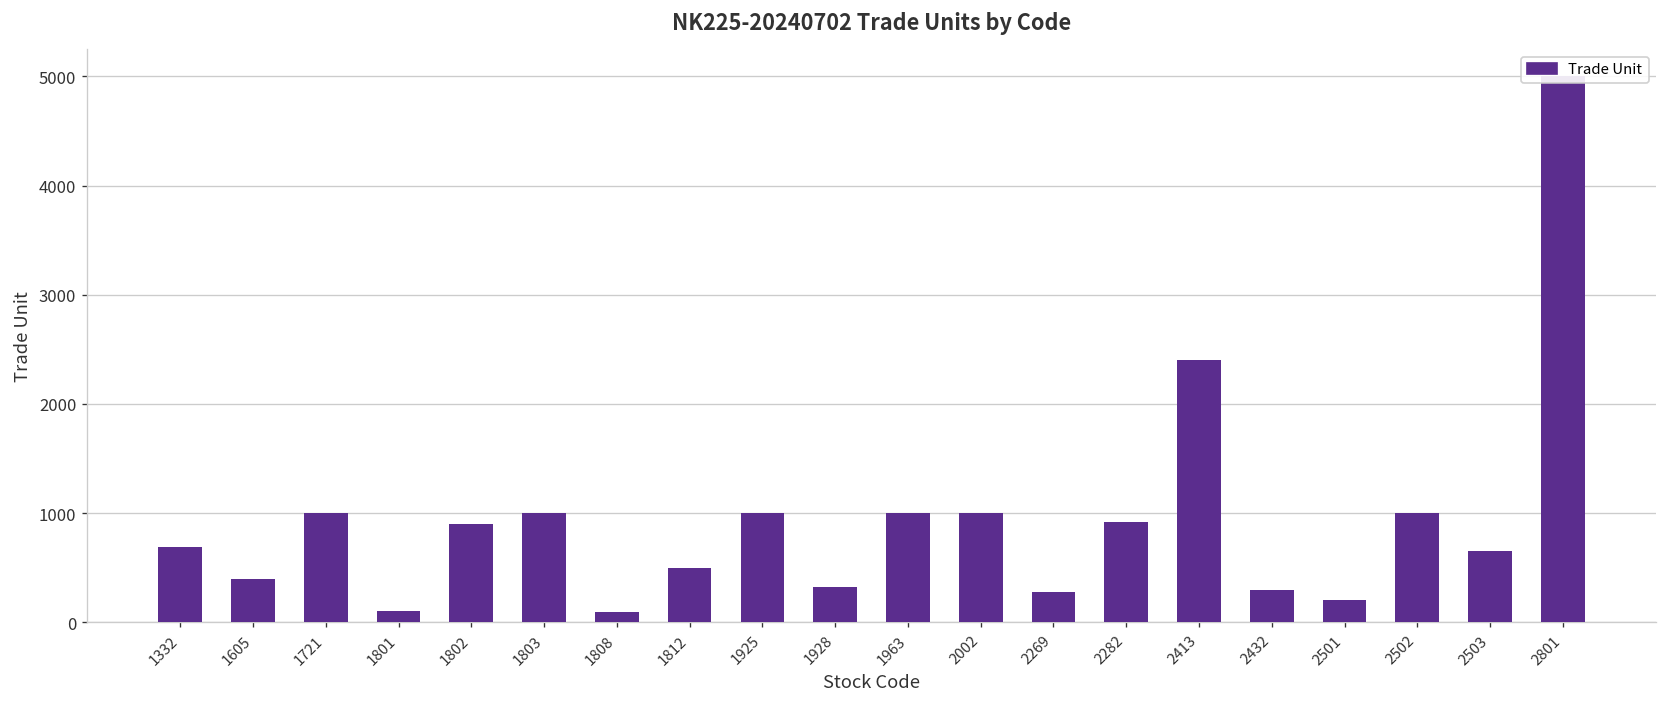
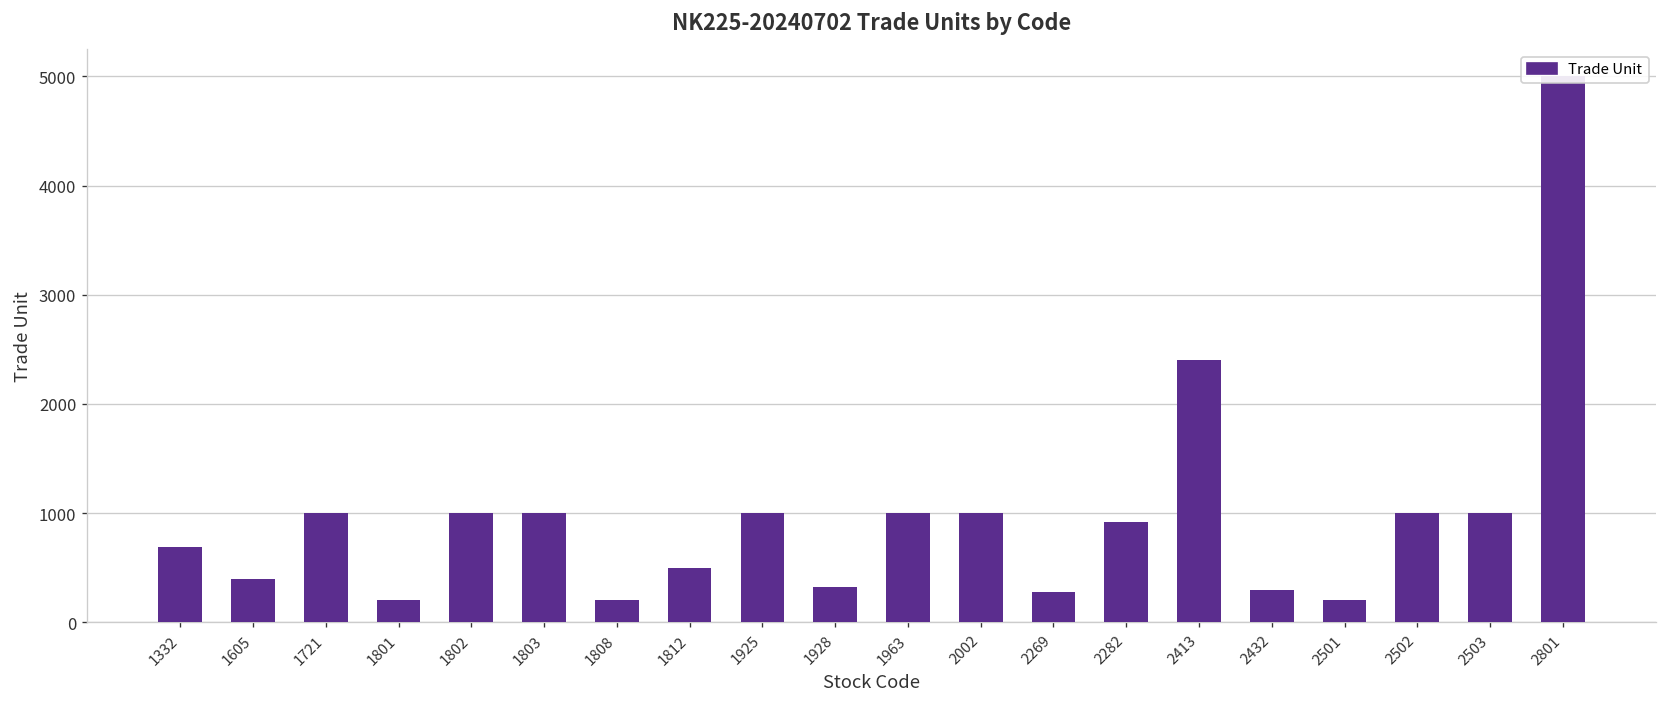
  {
    "1332": 700,
    "1605": 400,
    "1721": 1000,
-   "1801": 100,
-   "1802": 900,
+   "1801": 200,
+   "1802": 1000,
    "1803": 1000,
-   "1808": 100,
+   "1808": 200,
    "1812": 500,
    "1925": 1000,
    "1928": 300,
    "1963": 1000,
    "2002": 1000,
    "2269": 300,
    "2282": 900,
    "2413": 2400,
    "2432": 300,
    "2501": 200,
    "2502": 1000,
-   "2503": 600
+   "2503": 1000
  }
